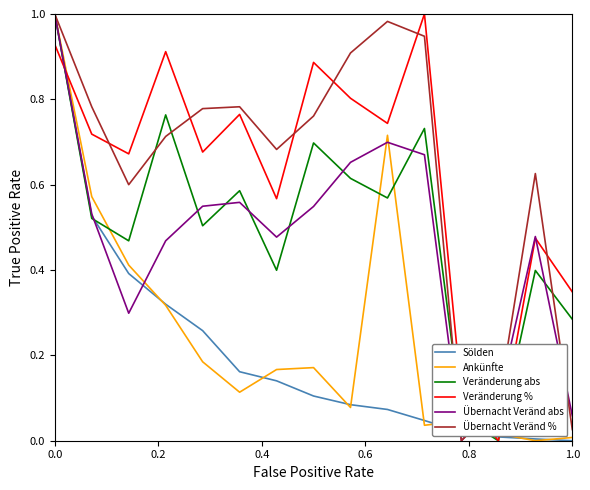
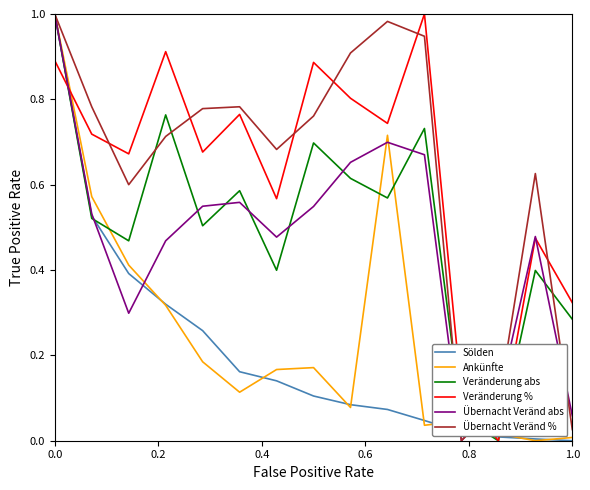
  {
    "Sölden": {
      "1.0": 0.00
    },
    "Ankünfte": {
      "1.0": 0.01
    },
    "Veränderung abs": {
      "1.0": 0.28
    },
    "Veränderung %": {
-     "0.0": 0.93,
-     "1.0": 0.35
+     "0.0": 0.89,
+     "1.0": 0.32
    },
    "Übernacht Veränd abs": {
      "1.0": 0.06
    },
    "Übernacht Veränd %": {
      "1.0": 0.03
    }
  }
